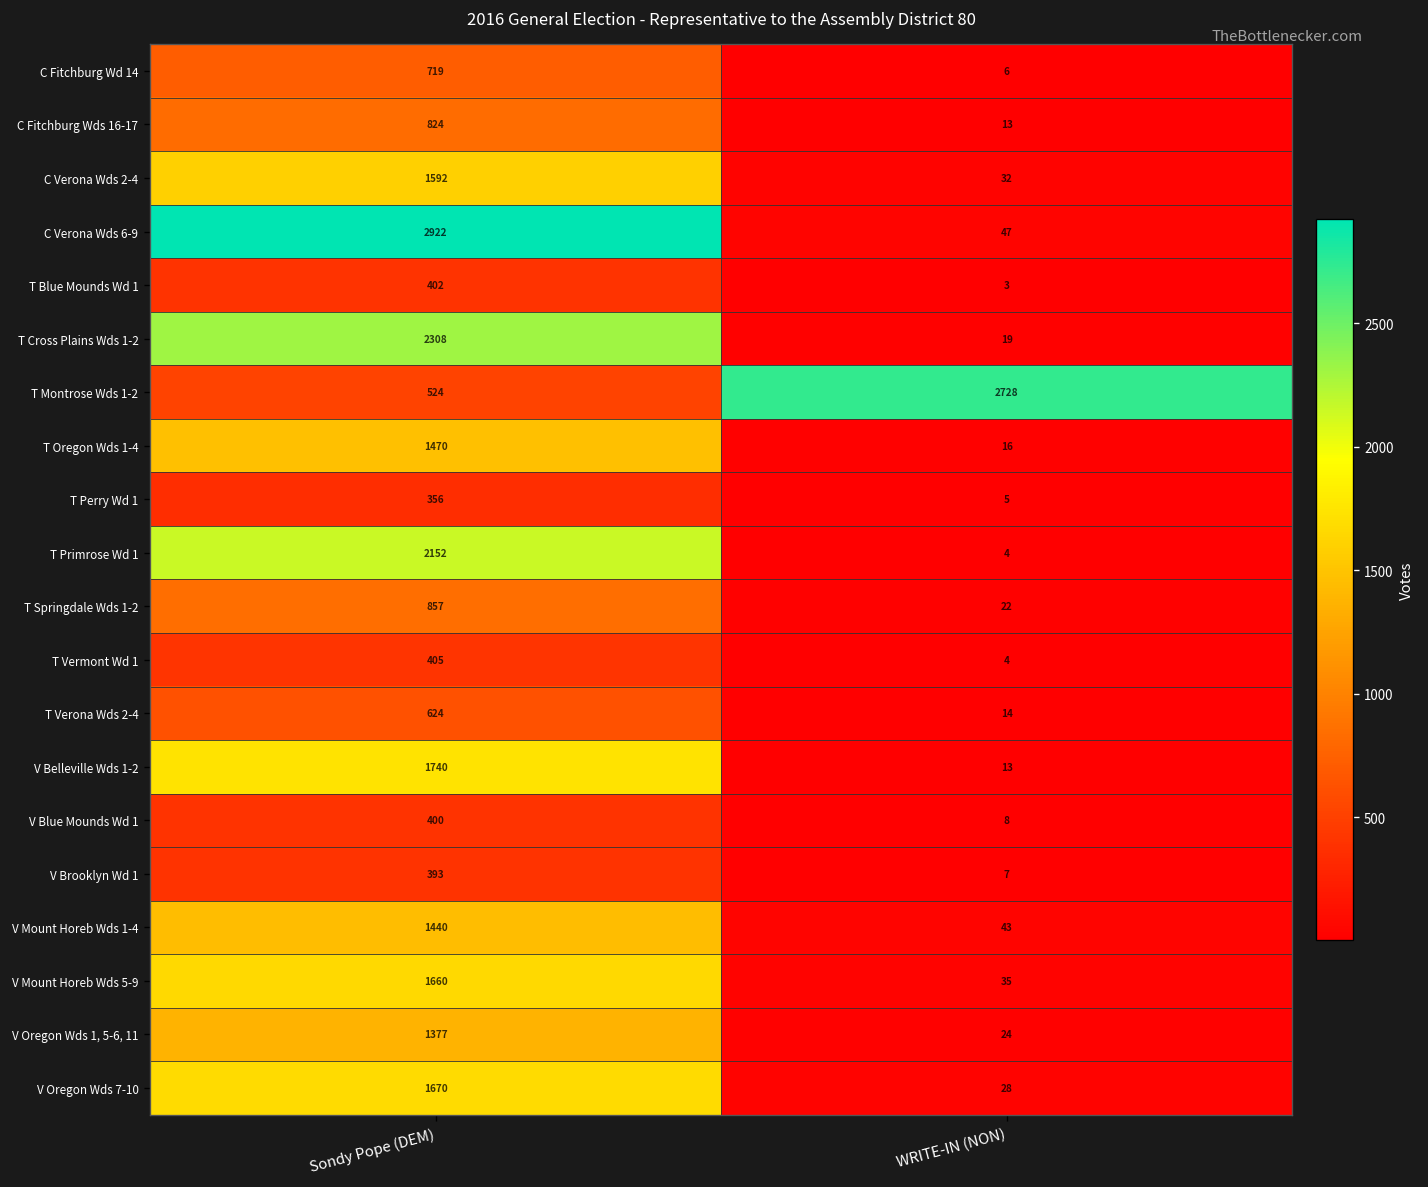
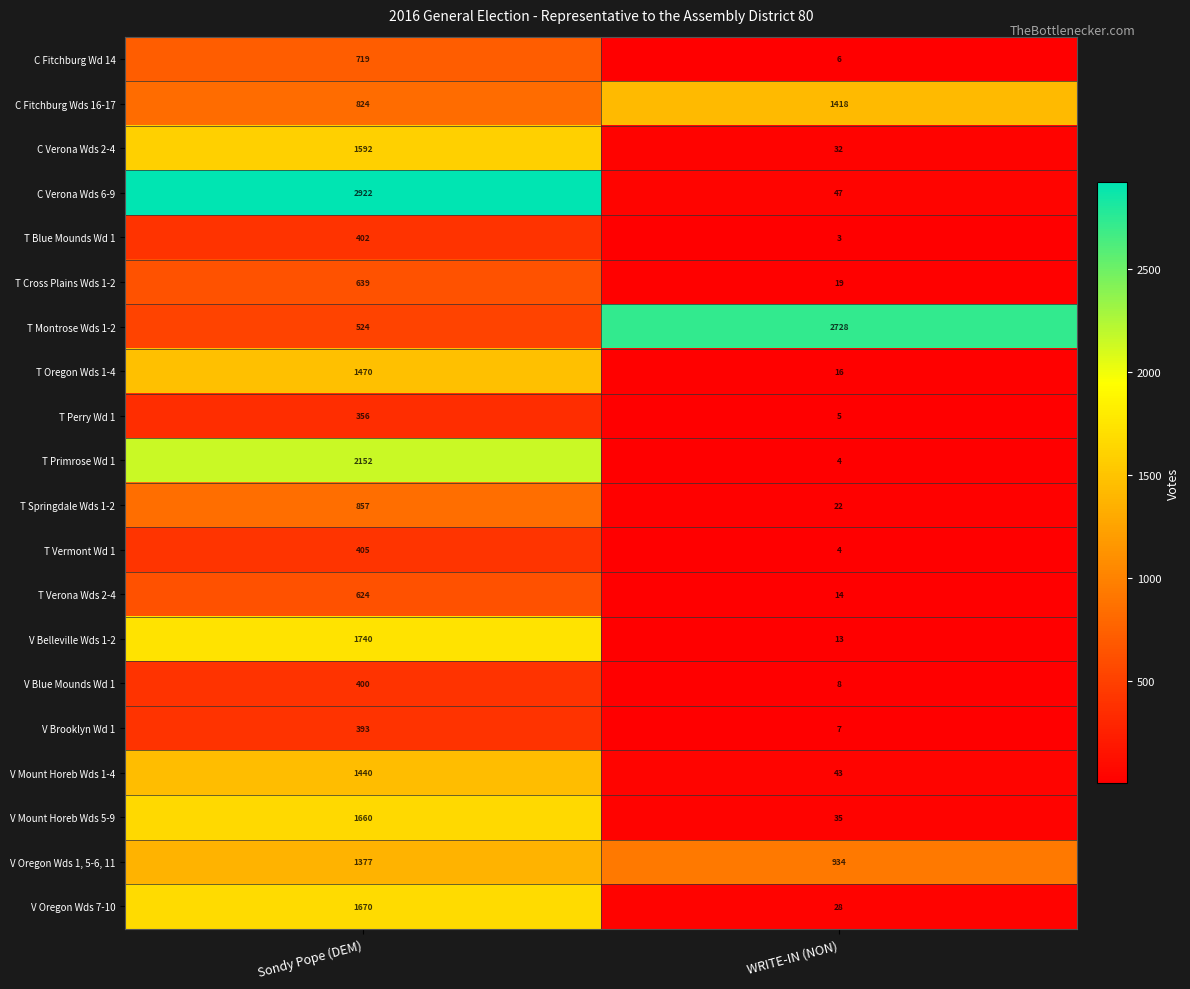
  {
    "C Fitchburg Wd 14": {
      "Sondy Pope (DEM)": 719,
      "WRITE-IN (NON)": 6
    },
    "C Fitchburg Wds 16-17": {
      "Sondy Pope (DEM)": 824,
-     "WRITE-IN (NON)": 13
+     "WRITE-IN (NON)": 1418
    },
    "C Verona Wds 2-4": {
      "Sondy Pope (DEM)": 1592,
      "WRITE-IN (NON)": 32
    },
    "C Verona Wds 6-9": {
      "Sondy Pope (DEM)": 2922,
      "WRITE-IN (NON)": 47
    },
    "T Blue Mounds Wd 1": {
      "Sondy Pope (DEM)": 402,
      "WRITE-IN (NON)": 3
    },
    "T Cross Plains Wds 1-2": {
-     "Sondy Pope (DEM)": 2308,
+     "Sondy Pope (DEM)": 639,
      "WRITE-IN (NON)": 19
    },
    "T Montrose Wds 1-2": {
      "Sondy Pope (DEM)": 524,
      "WRITE-IN (NON)": 2728
    },
    "T Oregon Wds 1-4": {
      "Sondy Pope (DEM)": 1470,
      "WRITE-IN (NON)": 16
    },
    "T Perry Wd 1": {
      "Sondy Pope (DEM)": 356,
      "WRITE-IN (NON)": 5
    },
    "T Primrose Wd 1": {
      "Sondy Pope (DEM)": 2152,
      "WRITE-IN (NON)": 4
    },
    "T Springdale Wds 1-2": {
      "Sondy Pope (DEM)": 857,
      "WRITE-IN (NON)": 22
    },
    "T Vermont Wd 1": {
      "Sondy Pope (DEM)": 405,
      "WRITE-IN (NON)": 4
    },
    "T Verona Wds 2-4": {
      "Sondy Pope (DEM)": 624,
      "WRITE-IN (NON)": 14
    },
    "V Belleville Wds 1-2": {
      "Sondy Pope (DEM)": 1740,
      "WRITE-IN (NON)": 13
    },
    "V Blue Mounds Wd 1": {
      "Sondy Pope (DEM)": 400,
      "WRITE-IN (NON)": 8
    },
    "V Brooklyn Wd 1": {
      "Sondy Pope (DEM)": 393,
      "WRITE-IN (NON)": 7
    },
    "V Mount Horeb Wds 1-4": {
      "Sondy Pope (DEM)": 1440,
      "WRITE-IN (NON)": 43
    },
    "V Mount Horeb Wds 5-9": {
      "Sondy Pope (DEM)": 1660,
      "WRITE-IN (NON)": 35
    },
    "V Oregon Wds 1, 5-6, 11": {
      "Sondy Pope (DEM)": 1377,
-     "WRITE-IN (NON)": 24
+     "WRITE-IN (NON)": 934
    },
    "V Oregon Wds 7-10": {
      "Sondy Pope (DEM)": 1670,
      "WRITE-IN (NON)": 28
    }
  }
